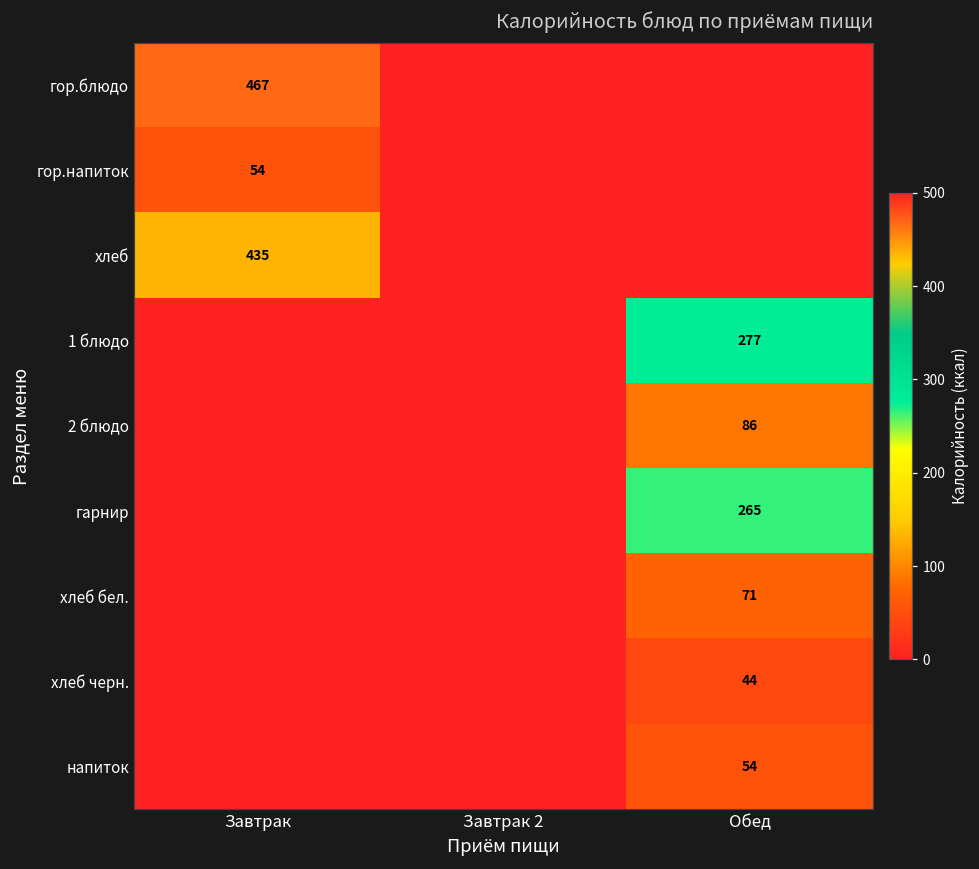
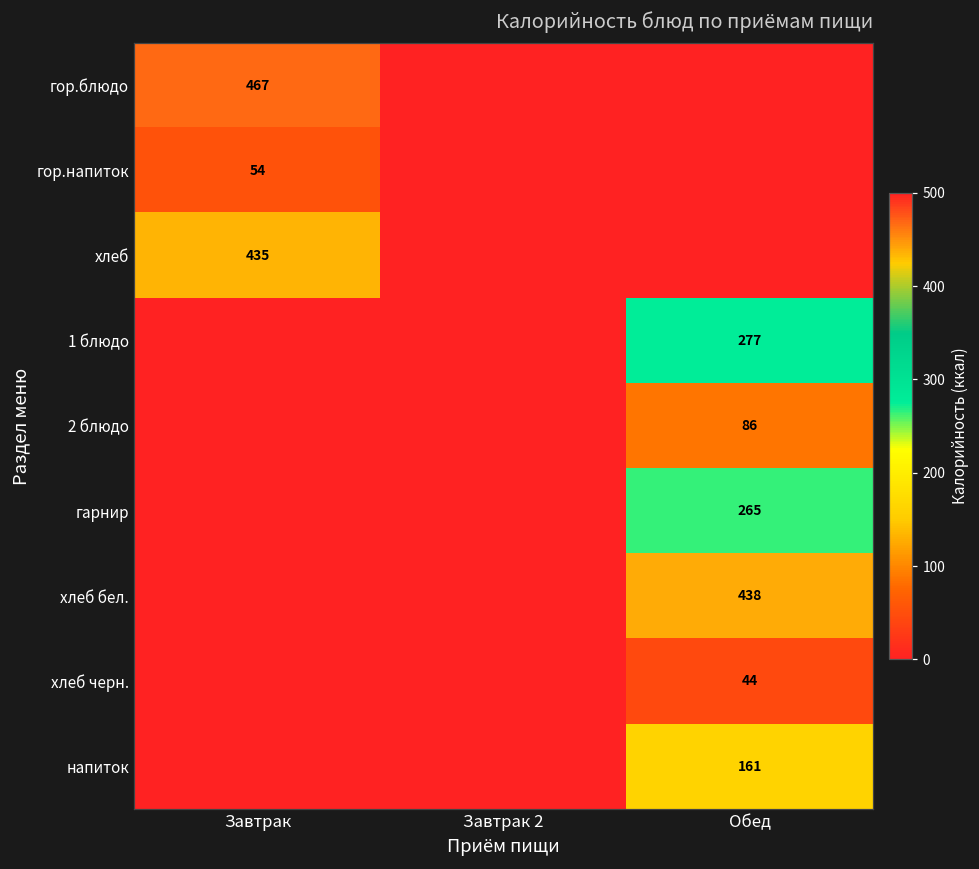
  {
    "гор.блюдо": {
      "Завтрак": 467
    },
    "гор.напиток": {
      "Завтрак": 54
    },
    "хлеб": {
      "Завтрак": 435
    },
    "1 блюдо": {
      "Обед": 277
    },
    "2 блюдо": {
      "Обед": 86
    },
    "гарнир": {
      "Обед": 265
    },
    "хлеб бел.": {
-     "Обед": 71
+     "Обед": 438
    },
    "хлеб черн.": {
      "Обед": 44
    },
    "напиток": {
-     "Обед": 54
+     "Обед": 161
    }
  }
